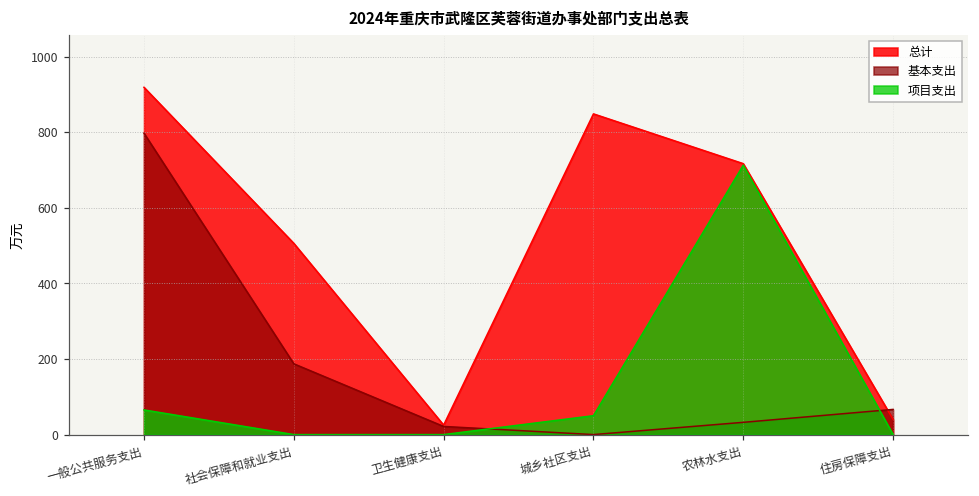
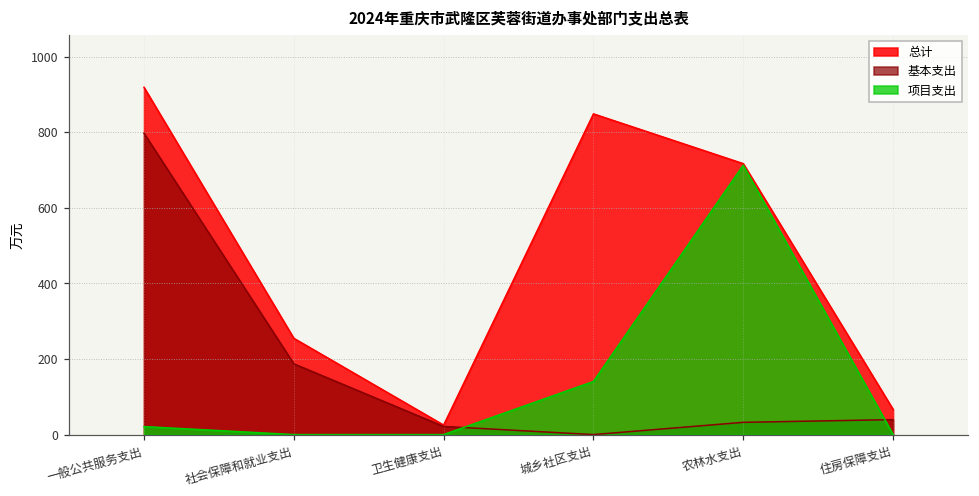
  {
    "总计": {
      "一般公共服务支出": 920,
-     "社会保障和就业支出": 510,
+     "社会保障和就业支出": 250,
      "城乡社区支出": 850,
-     "住房保障支出": 40
+     "住房保障支出": 70
    },
    "基本支出": {
      "一般公共服务支出": 800,
      "社会保障和就业支出": 190,
      "城乡社区支出": 0,
      "农林水支出": 30,
-     "住房保障支出": 70
+     "住房保障支出": 40
    },
    "项目支出": {
-     "一般公共服务支出": 70,
+     "一般公共服务支出": 20,
      "社会保障和就业支出": 0,
      "卫生健康支出": 0,
-     "城乡社区支出": 50,
+     "城乡社区支出": 140,
      "住房保障支出": 0
    }
  }
